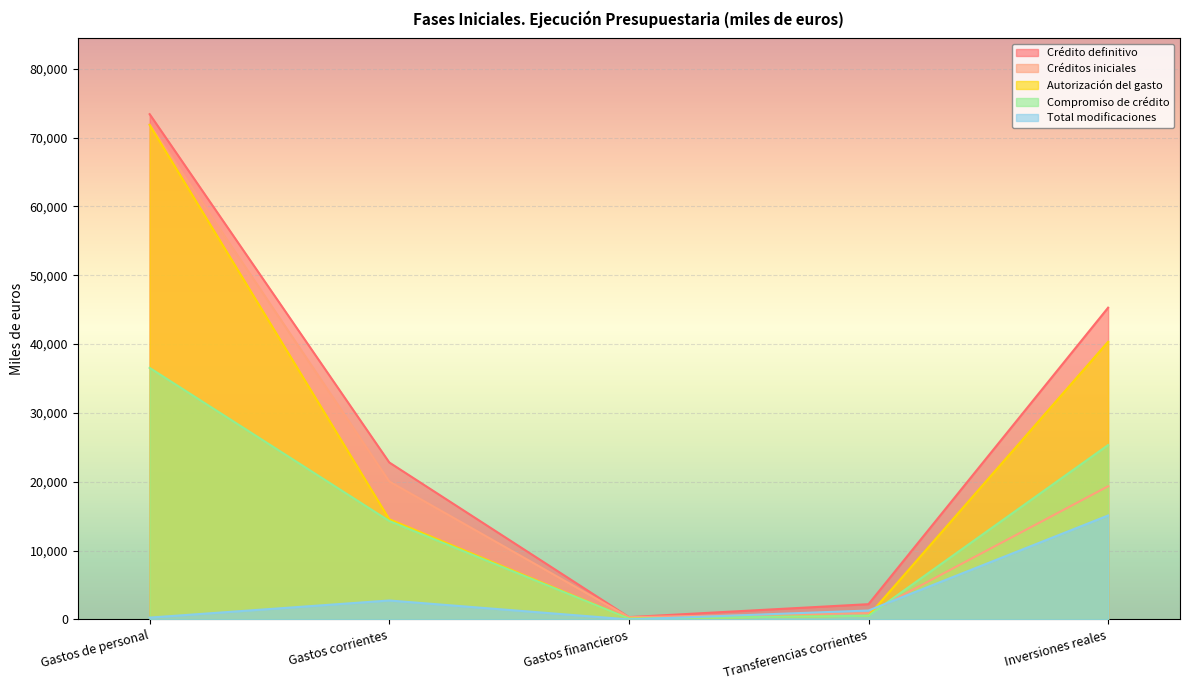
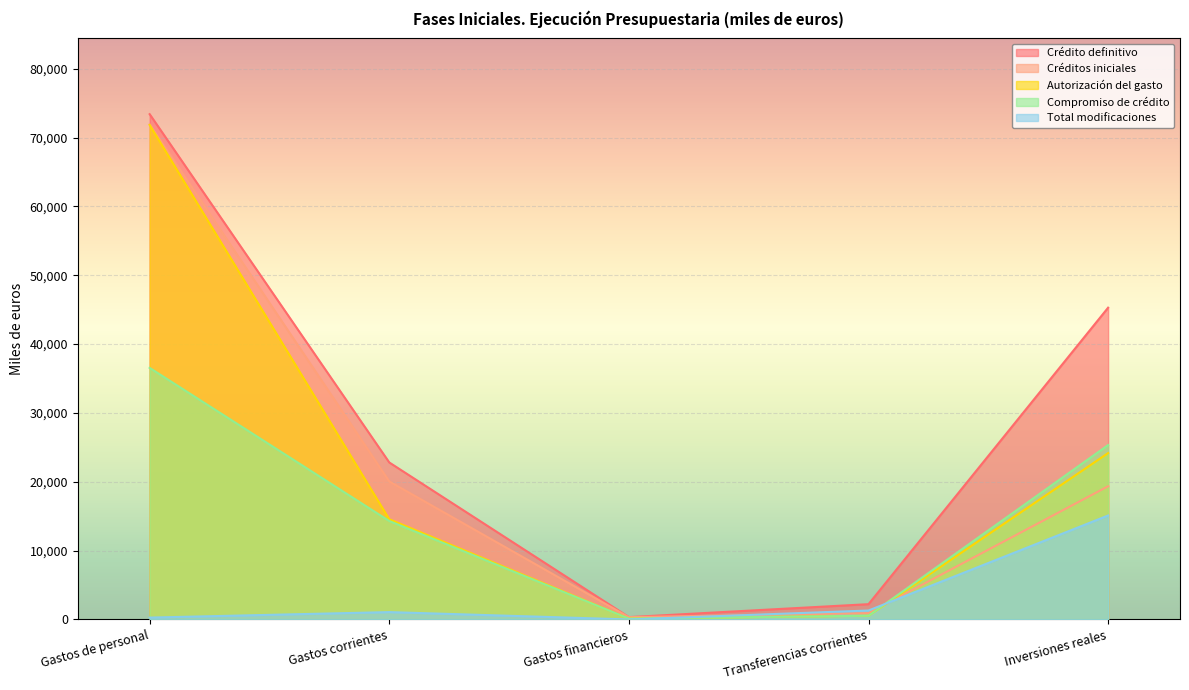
  {
    "Autorización del gasto": {
-     "Inversiones reales": "40,000"
+     "Inversiones reales": "24,000"
    },
    "Compromiso de crédito": {
      "Gastos de personal": "37,000",
      "Inversiones reales": "25,000"
    },
    "Total modificaciones": {
      "Gastos de personal": "0",
-     "Gastos corrientes": "3,000",
+     "Gastos corrientes": "1,000",
      "Transferencias corrientes": "1,000",
      "Inversiones reales": "15,000"
    }
  }
